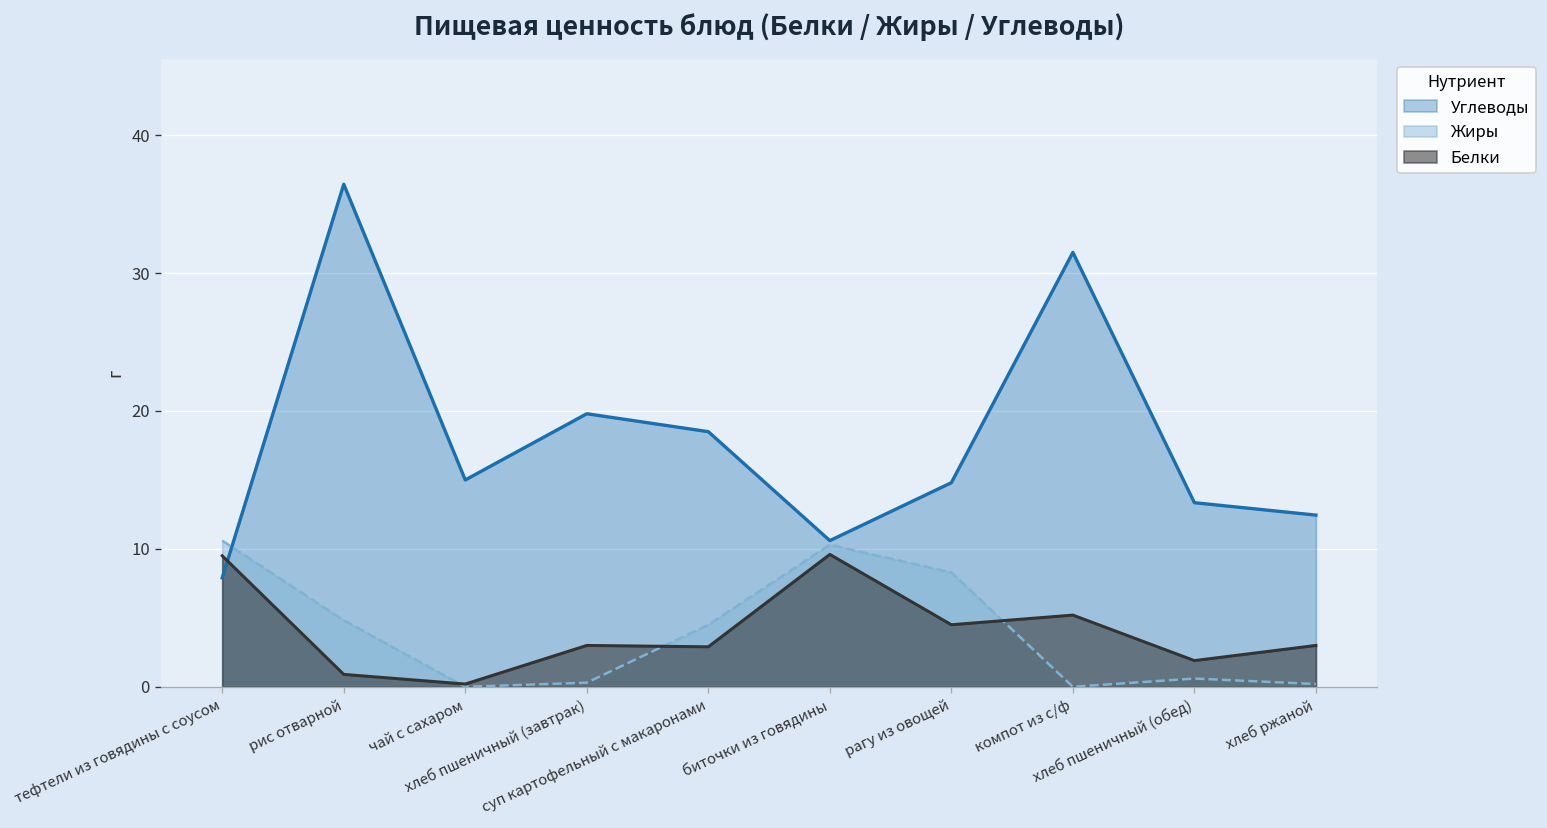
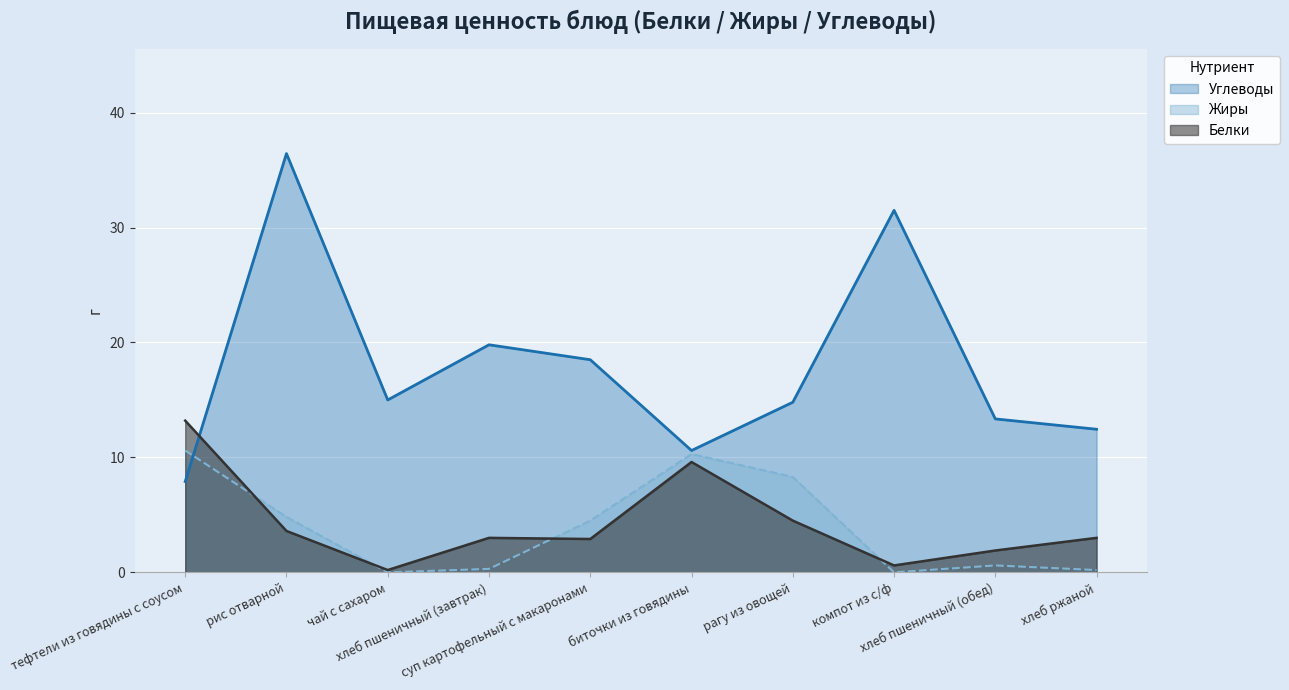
  {
    "Белки": {
-     "тефтели из говядины с соусом": 9.5,
-     "рис отварной": 0.9,
+     "тефтели из говядины с соусом": 13.2,
+     "рис отварной": 3.6,
      "хлеб пшеничный (завтрак)": 3.0,
      "суп картофельный с макаронами": 2.9,
      "биточки из говядины": 9.6,
      "рагу из овощей": 4.5,
-     "компот из с/ф": 5.2,
+     "компот из с/ф": 0.6,
      "хлеб пшеничный (обед)": 1.9,
      "хлеб ржаной": 3.0
    }
  }
